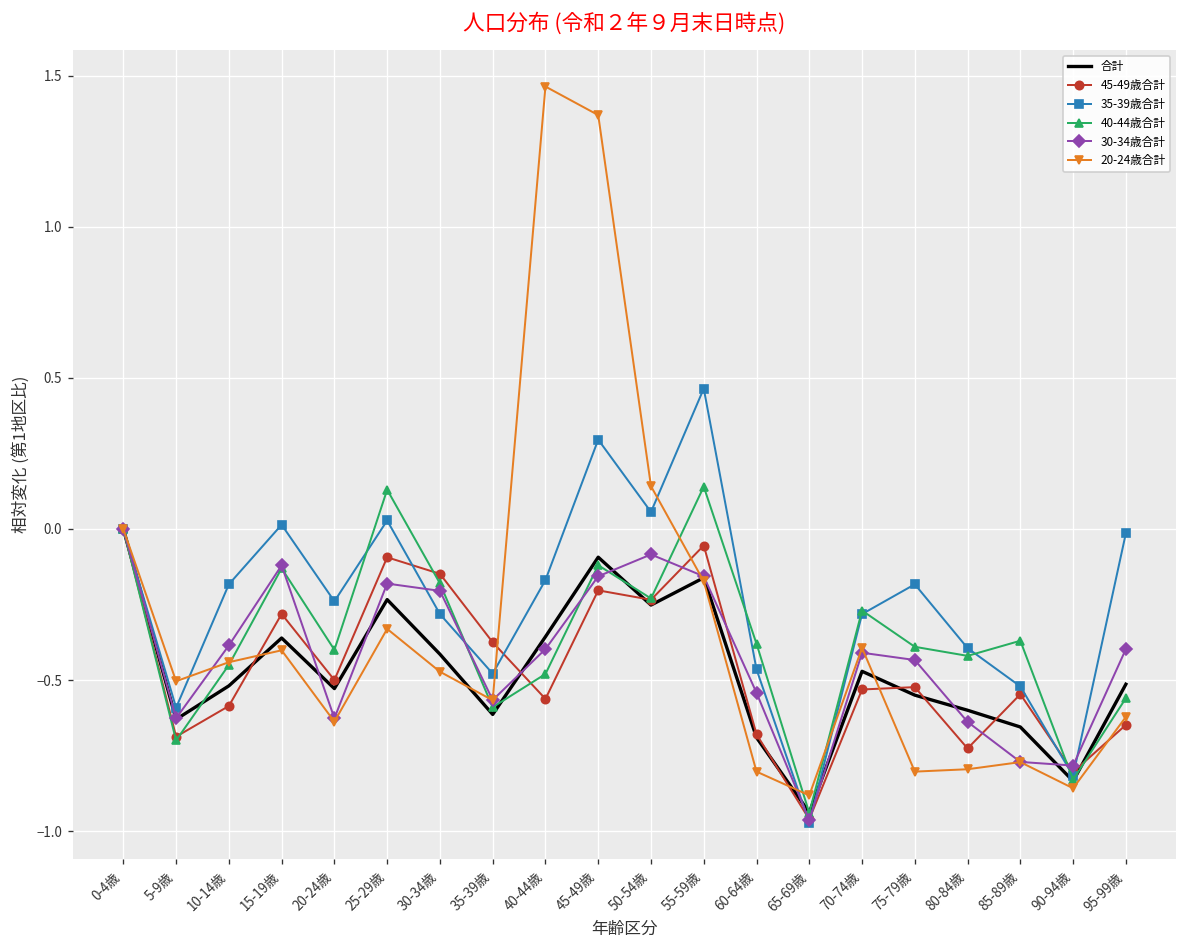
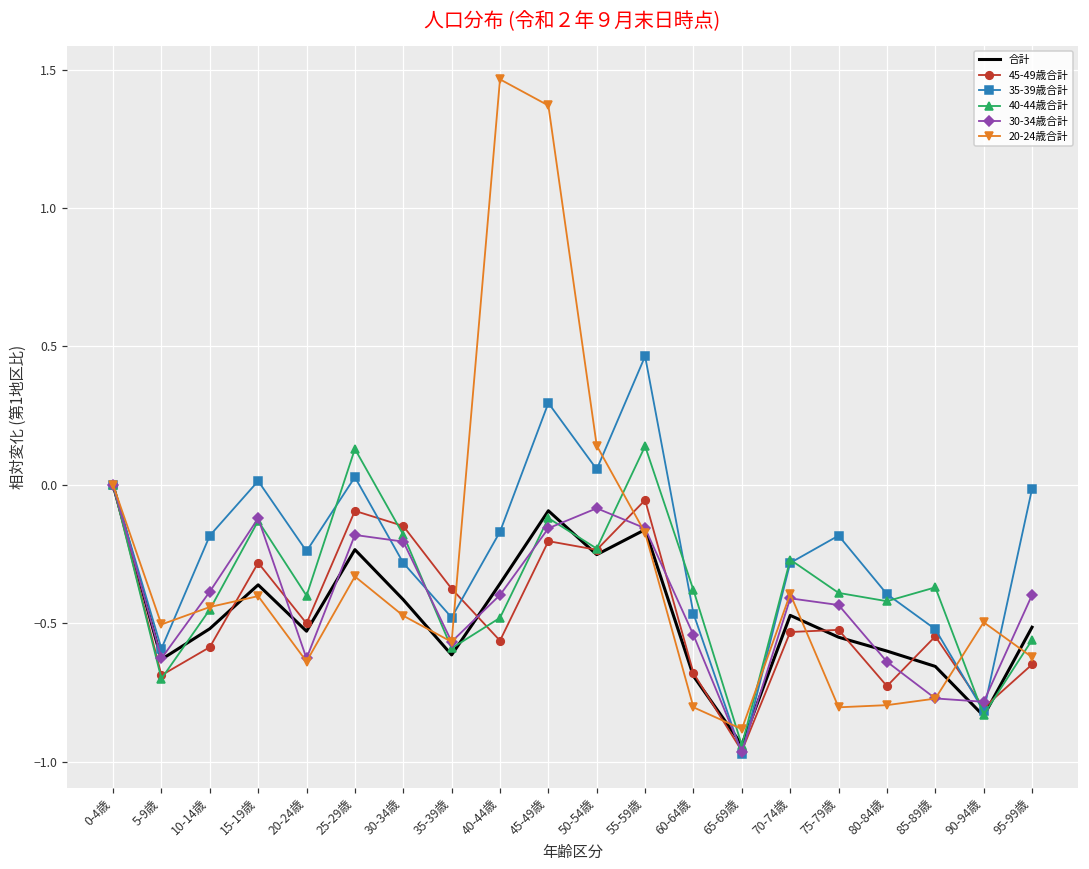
  {
    "合計": {
      "10-14歳": -0.52,
      "15-19歳": -0.36,
      "20-24歳": -0.53,
      "25-29歳": -0.23,
      "30-34歳": -0.41,
      "35-39歳": -0.61,
      "40-44歳": -0.36,
      "45-49歳": -0.09,
      "50-54歳": -0.25,
      "60-64歳": -0.69,
      "70-74歳": -0.47,
      "75-79歳": -0.55,
      "80-84歳": -0.60,
      "85-89歳": -0.66,
      "95-99歳": -0.51
    },
    "45-49歳合計": {
      "5-9歳": -0.69,
      "10-14歳": -0.59,
      "15-19歳": -0.28,
      "20-24歳": -0.50,
      "25-29歳": -0.09,
      "30-34歳": -0.15,
      "35-39歳": -0.37,
      "40-44歳": -0.56,
      "45-49歳": -0.20,
      "55-59歳": -0.05,
      "60-64歳": -0.68,
      "70-74歳": -0.53,
      "75-79歳": -0.52,
      "80-84歳": -0.73,
      "85-89歳": -0.55,
      "90-94歳": -0.80,
      "95-99歳": -0.65
    },
    "35-39歳合計": {
      "5-9歳": -0.59,
      "10-14歳": -0.18,
      "15-19歳": 0.01,
      "20-24歳": -0.24,
      "25-29歳": 0.03,
      "30-34歳": -0.28,
      "35-39歳": -0.48,
      "40-44歳": -0.17,
      "45-49歳": 0.30,
      "50-54歳": 0.06,
      "55-59歳": 0.46,
      "60-64歳": -0.46,
      "70-74歳": -0.28,
      "75-79歳": -0.18,
      "80-84歳": -0.39,
      "85-89歳": -0.52,
      "90-94歳": -0.82,
      "95-99歳": -0.01
    },
    "40-44歳合計": {
      "5-9歳": -0.70,
      "20-24歳": -0.40,
      "25-29歳": 0.13,
      "30-34歳": -0.18,
      "35-39歳": -0.59,
      "40-44歳": -0.48,
      "45-49歳": -0.12,
      "55-59歳": 0.14,
      "60-64歳": -0.38,
      "70-74歳": -0.27,
      "75-79歳": -0.39,
      "80-84歳": -0.42,
      "85-89歳": -0.37,
      "95-99歳": -0.56
    },
    "30-34歳合計": {
      "10-14歳": -0.39,
      "20-24歳": -0.63,
      "25-29歳": -0.18,
      "30-34歳": -0.20,
      "40-44歳": -0.40,
      "45-49歳": -0.16,
      "50-54歳": -0.08,
      "60-64歳": -0.54,
      "70-74歳": -0.41,
      "75-79歳": -0.43,
      "80-84歳": -0.64,
      "90-94歳": -0.78,
      "95-99歳": -0.40
    },
    "20-24歳合計": {
      "5-9歳": -0.50,
      "15-19歳": -0.40,
      "20-24歳": -0.64,
      "25-29歳": -0.33,
      "30-34歳": -0.47,
      "40-44歳": 1.46,
      "45-49歳": 1.37,
      "50-54歳": 0.14,
      "55-59歳": -0.17,
      "60-64歳": -0.80,
      "65-69歳": -0.88,
      "70-74歳": -0.39,
      "75-79歳": -0.80,
      "80-84歳": -0.80,
-     "90-94歳": -0.86,
+     "90-94歳": -0.50,
      "95-99歳": -0.62
    }
  }
